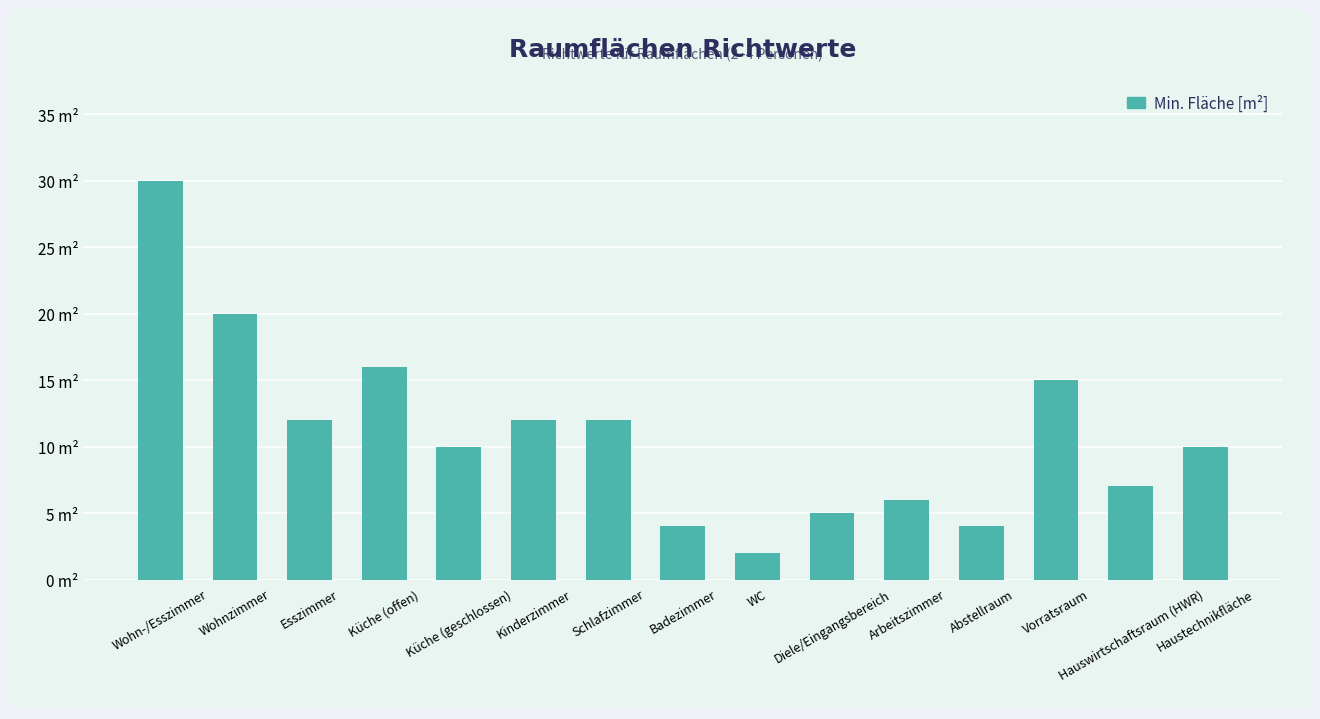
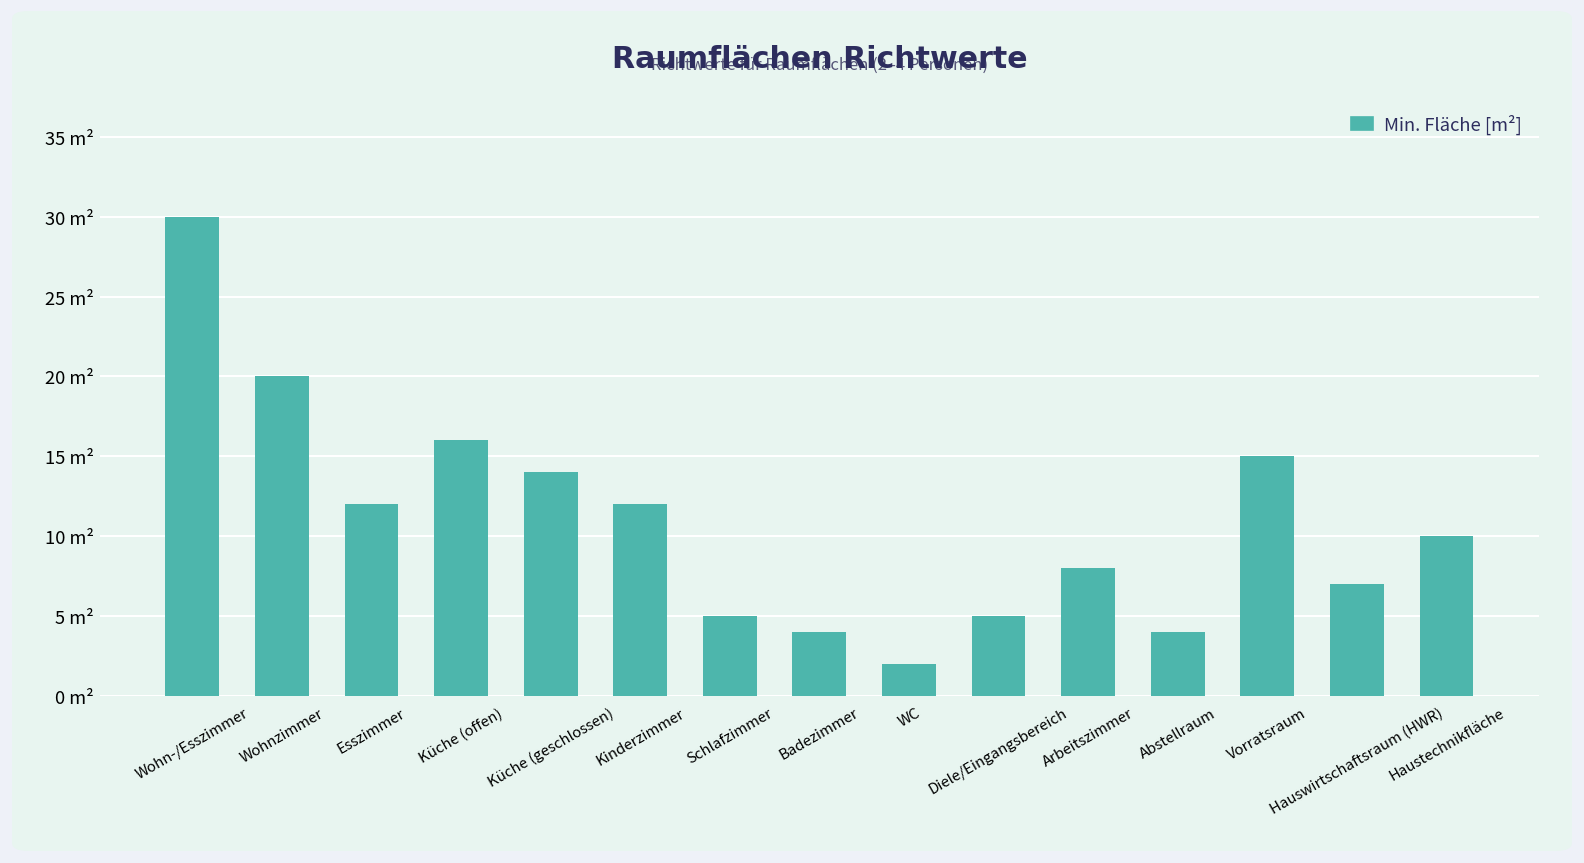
  {
    "Wohn-/Esszimmer": "30 m²",
    "Wohnzimmer": "20 m²",
    "Esszimmer": "12 m²",
    "Küche (offen)": "16 m²",
-   "Küche (geschlossen)": "10 m²",
+   "Küche (geschlossen)": "14 m²",
    "Kinderzimmer": "12 m²",
-   "Schlafzimmer": "12 m²",
+   "Schlafzimmer": "5 m²",
    "Badezimmer": "4 m²",
    "WC": "2 m²",
    "Diele/Eingangsbereich": "5 m²",
-   "Arbeitszimmer": "6 m²",
+   "Arbeitszimmer": "8 m²",
    "Abstellraum": "4 m²",
    "Vorratsraum": "15 m²",
    "Hauswirtschaftsraum (HWR)": "7 m²",
    "Haustechnikfläche": "10 m²"
  }
